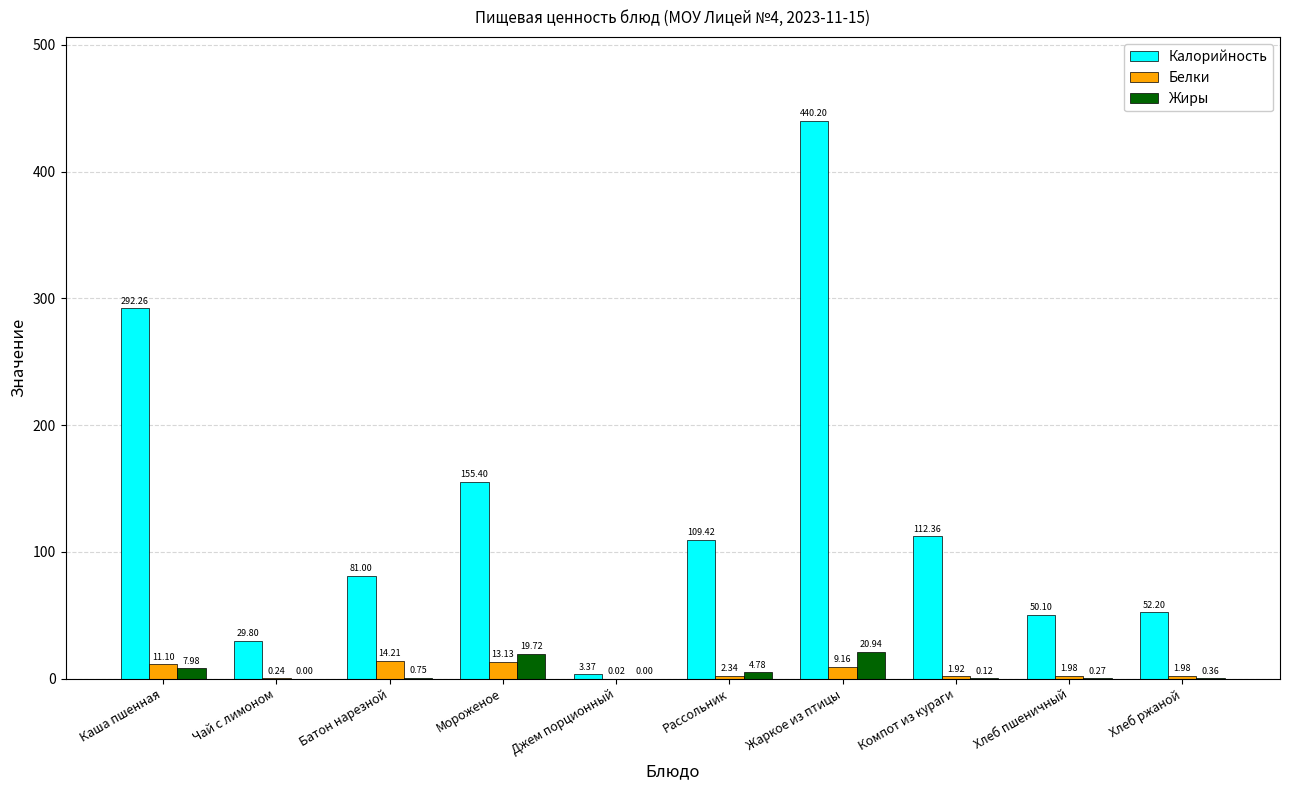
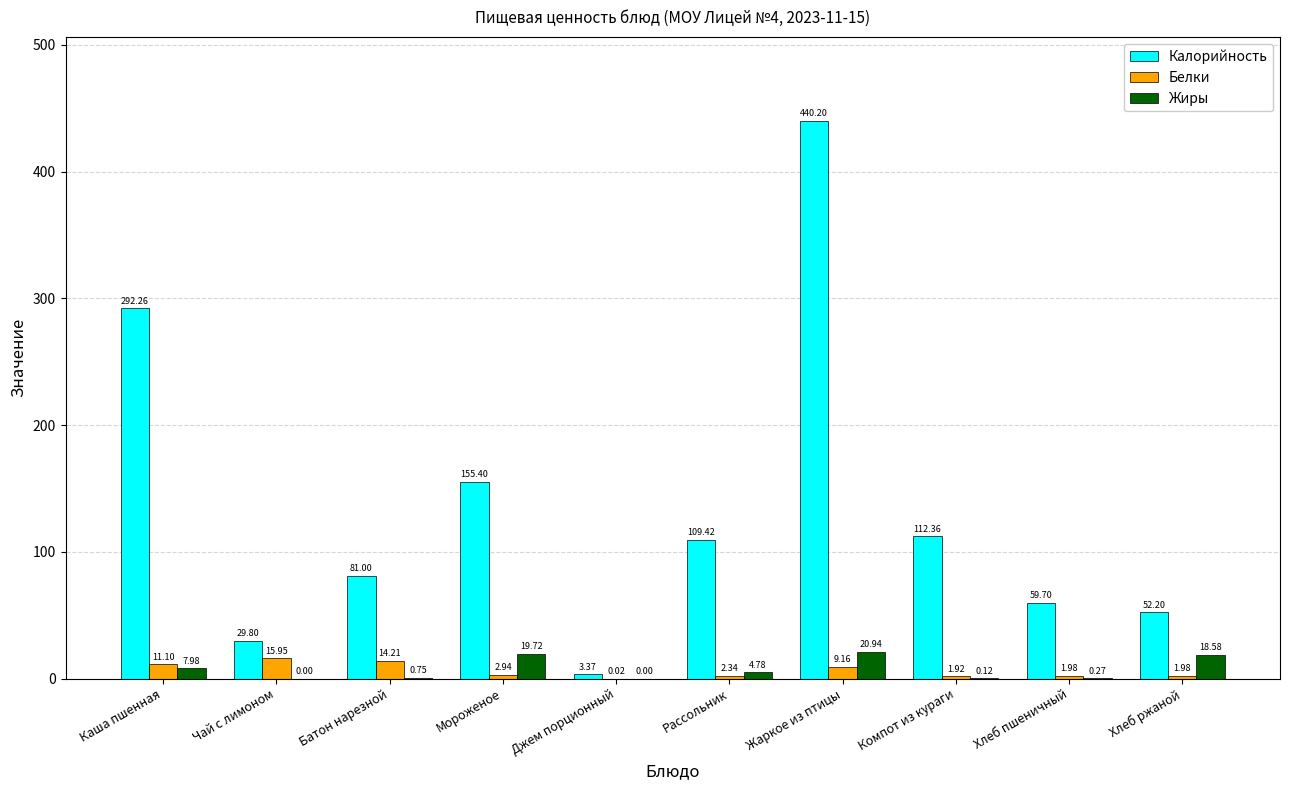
  {
    "Калорийность": {
      "Каша пшенная": 292.26,
      "Чай с лимоном": 29.80,
      "Батон нарезной": 81.00,
      "Мороженое": 155.40,
      "Джем порционный": 3.37,
      "Рассольник": 109.42,
      "Жаркое из птицы": 440.20,
      "Компот из кураги": 112.36,
-     "Хлеб пшеничный": 50.10,
+     "Хлеб пшеничный": 59.70,
      "Хлеб ржаной": 52.20
    },
    "Белки": {
      "Каша пшенная": 11.10,
-     "Чай с лимоном": 0.24,
+     "Чай с лимоном": 15.95,
      "Батон нарезной": 14.21,
-     "Мороженое": 13.13,
+     "Мороженое": 2.94,
      "Джем порционный": 0.02,
      "Рассольник": 2.34,
      "Жаркое из птицы": 9.16,
      "Компот из кураги": 1.92,
      "Хлеб пшеничный": 1.98,
      "Хлеб ржаной": 1.98
    },
    "Жиры": {
      "Каша пшенная": 7.98,
      "Чай с лимоном": 0.00,
      "Батон нарезной": 0.75,
      "Мороженое": 19.72,
      "Джем порционный": 0.00,
      "Рассольник": 4.78,
      "Жаркое из птицы": 20.94,
      "Компот из кураги": 0.12,
      "Хлеб пшеничный": 0.27,
-     "Хлеб ржаной": 0.36
+     "Хлеб ржаной": 18.58
    }
  }
